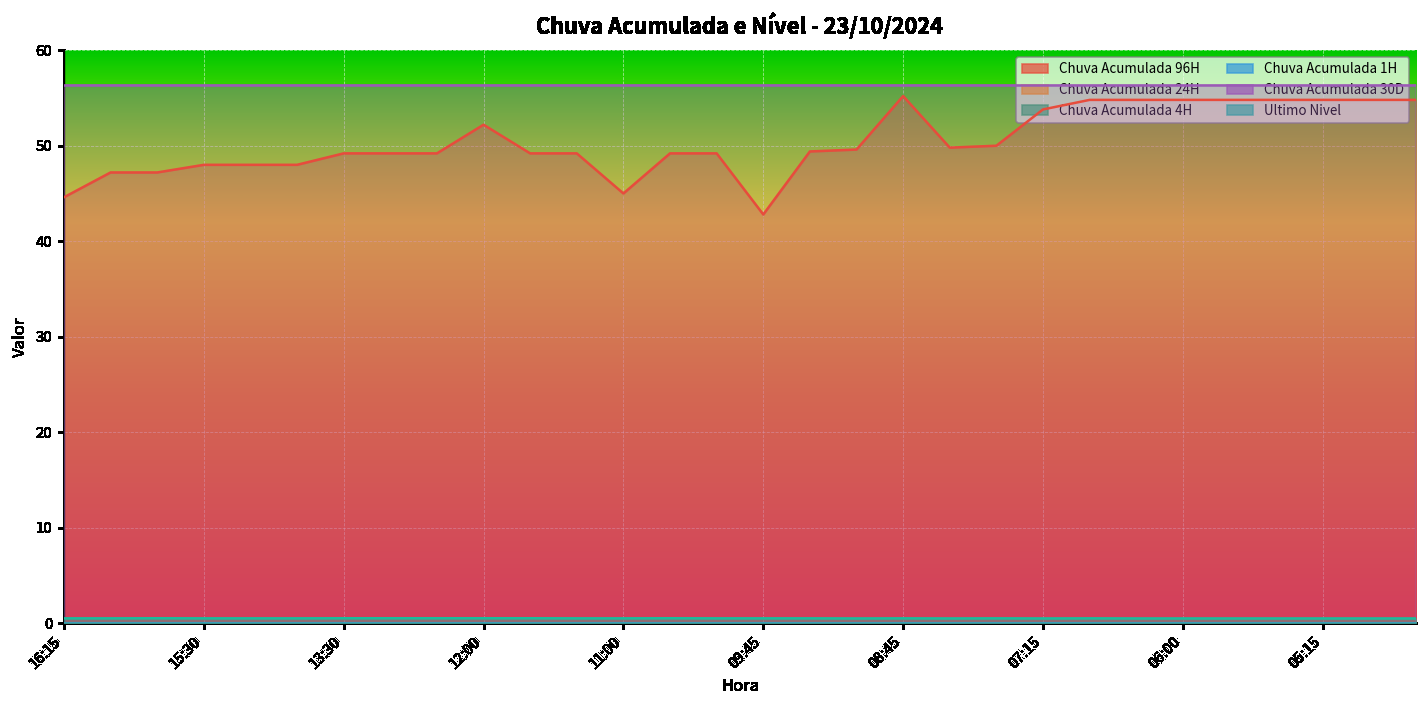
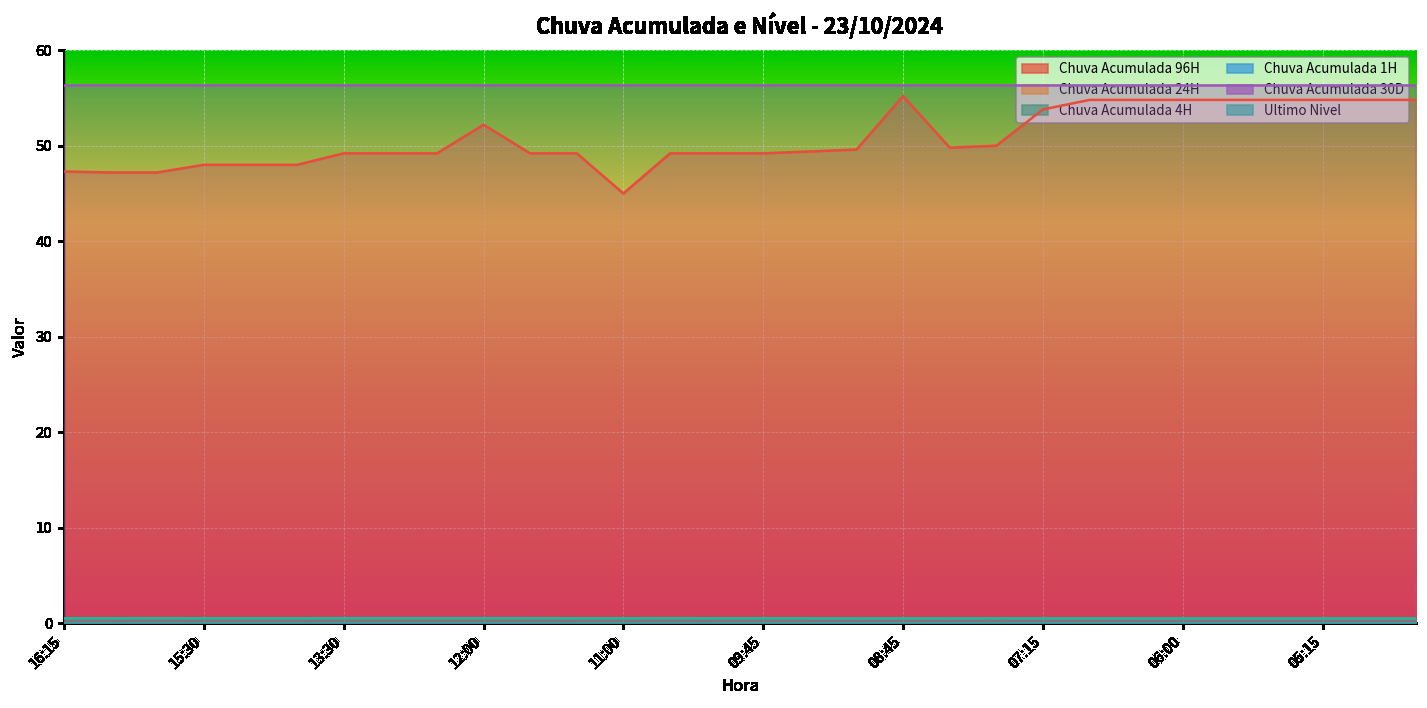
  {
    "Chuva Acumulada 96H": {
-     "16:15": 45,
+     "16:15": 47,
      "15:30": 48,
      "13:30": 49,
      "12:00": 52,
      "11:00": 45,
-     "09:45": 43,
+     "09:45": 49,
      "08:45": 55
    },
    "Chuva Acumulada 30D": {
      "16:15": 56,
      "15:30": 56,
      "13:30": 56,
      "12:00": 56,
      "11:00": 56,
      "09:45": 56,
      "08:45": 56
    }
  }
